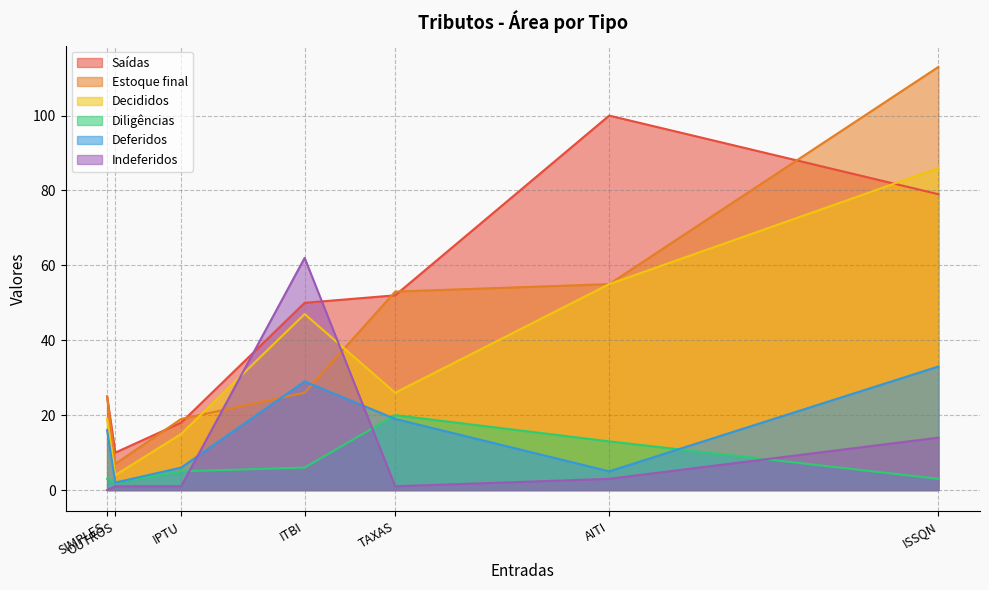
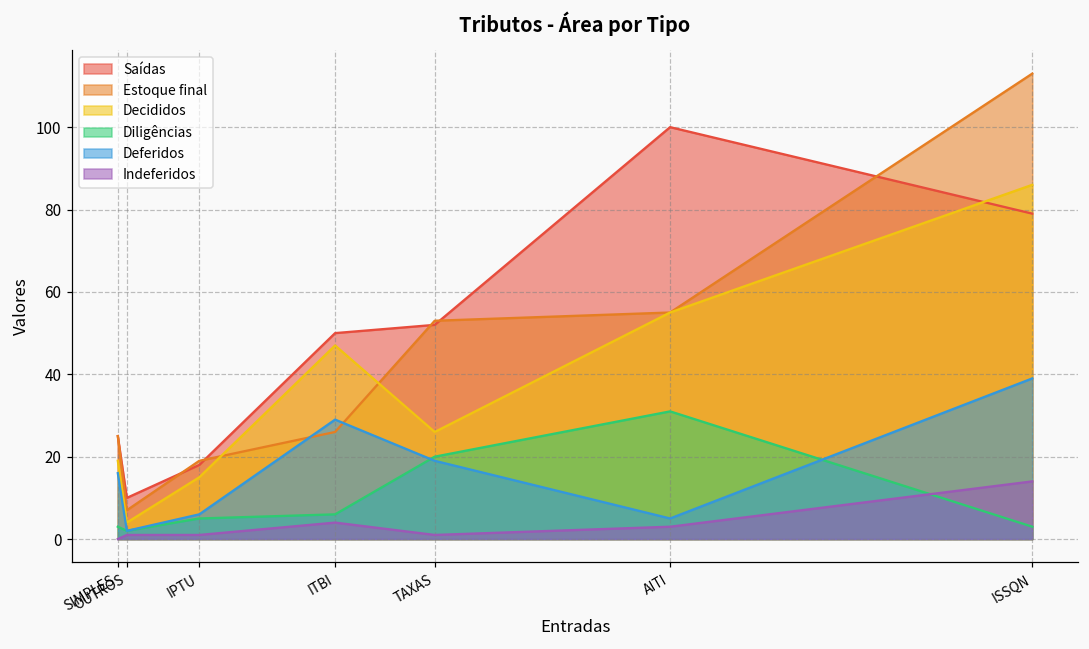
  {
    "Decididos": {
      "SIMPLES": 19,
      "OUTROS": 4,
      "IPTU": 15,
      "ITBI": 47,
      "TAXAS": 26,
      "ISSQN": 86
    },
    "Diligências": {
      "SIMPLES": 3,
      "IPTU": 5,
      "ITBI": 6,
      "TAXAS": 20,
-     "AITI": 13,
+     "AITI": 31,
      "ISSQN": 3
    },
    "Deferidos": {
      "SIMPLES": 16,
      "IPTU": 6,
      "ITBI": 29,
      "TAXAS": 19,
      "AITI": 5,
-     "ISSQN": 33
+     "ISSQN": 39
    },
    "Indeferidos": {
      "SIMPLES": 0,
      "OUTROS": 1,
      "IPTU": 1,
-     "ITBI": 62,
+     "ITBI": 4,
      "TAXAS": 1,
      "AITI": 3,
      "ISSQN": 14
    }
  }
